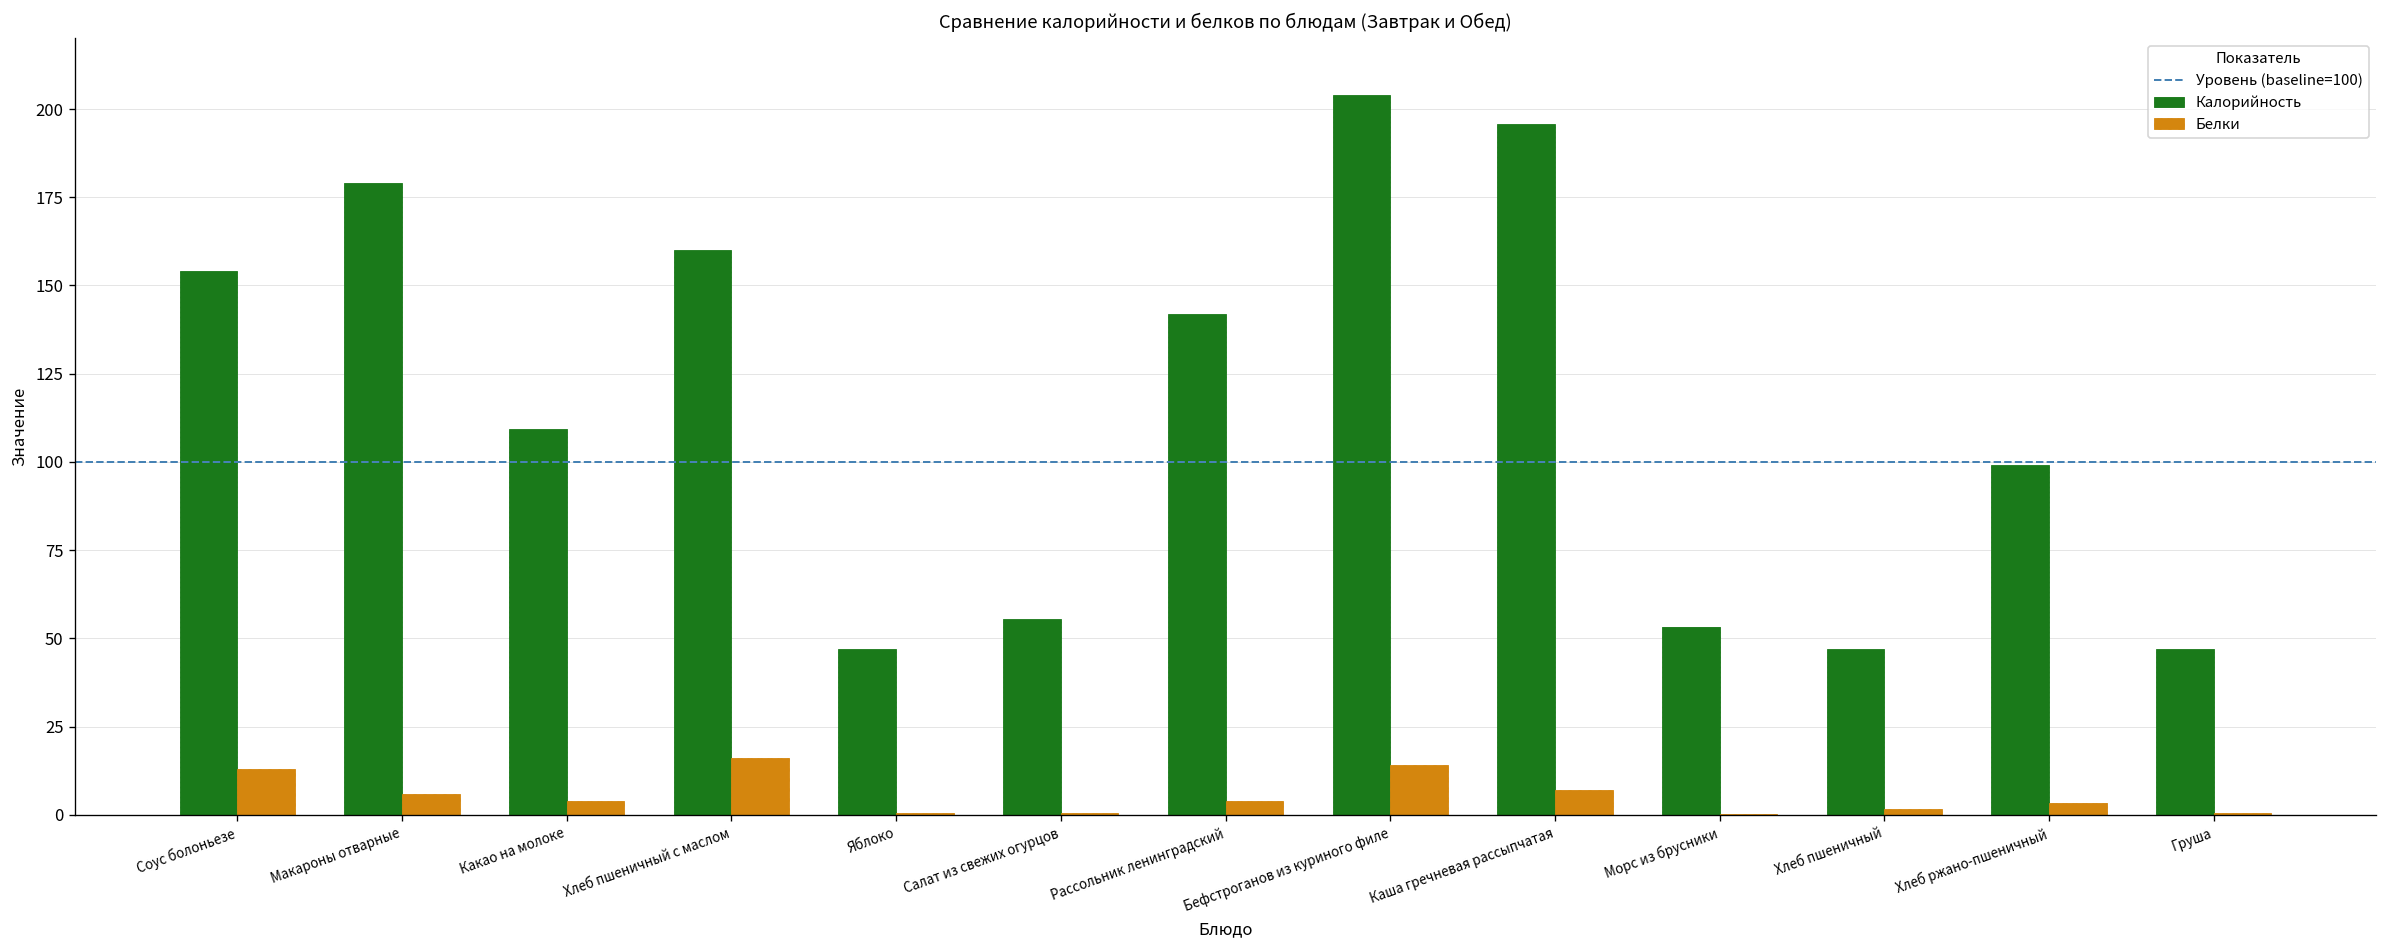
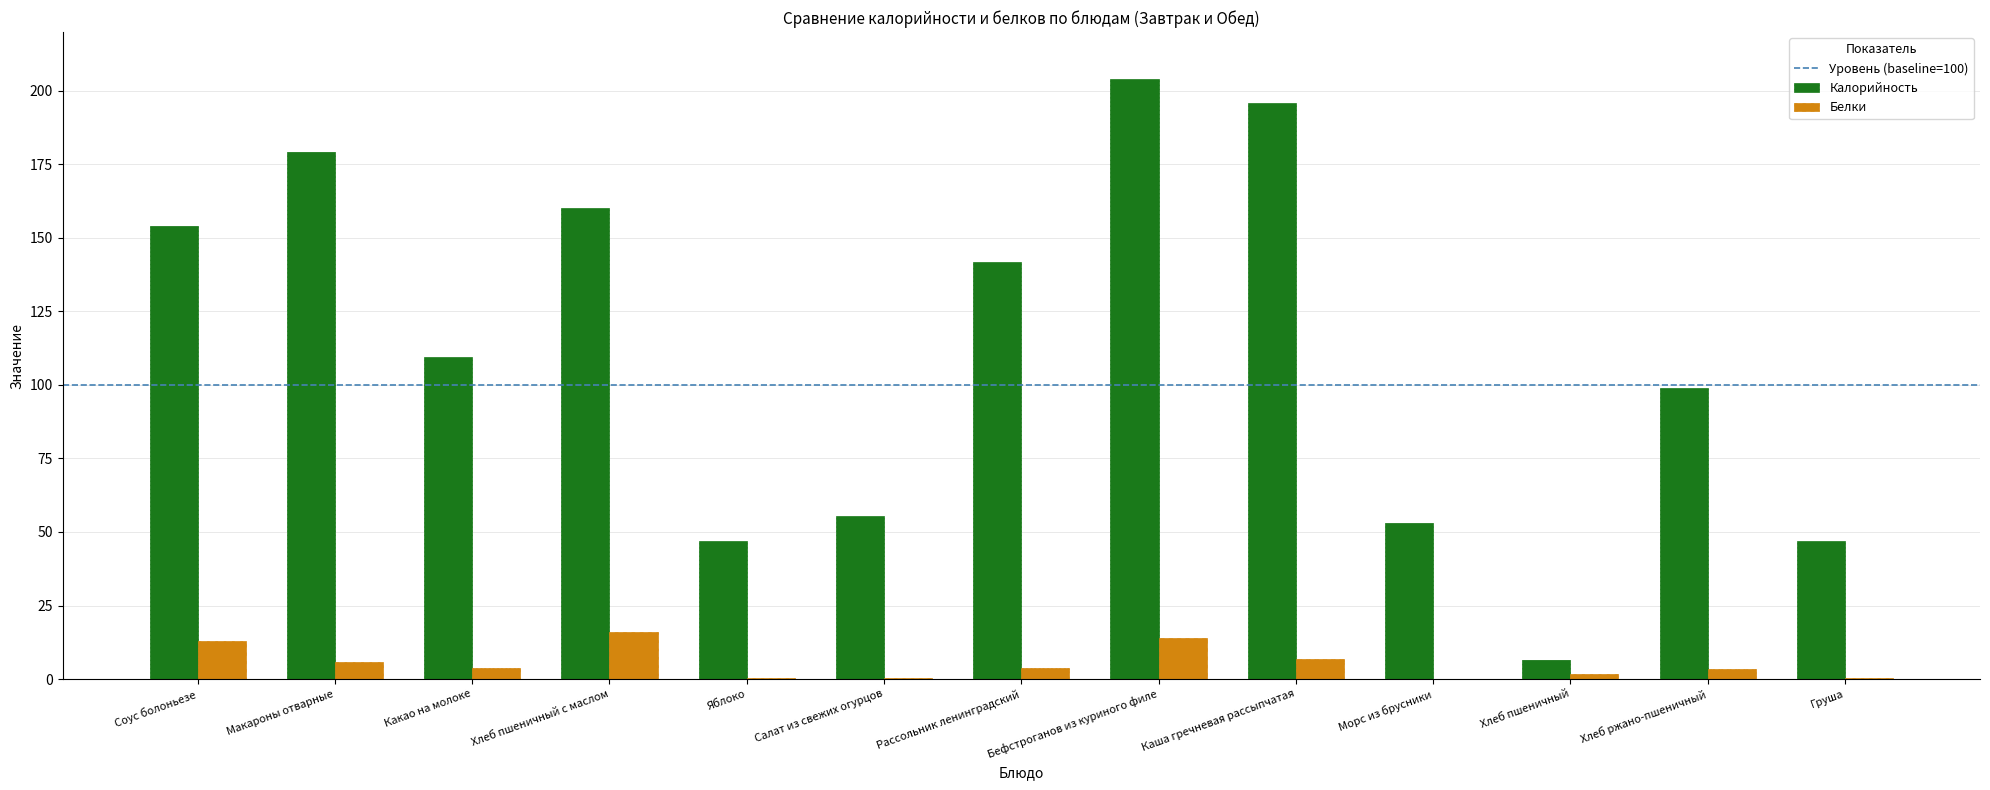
  {
    "Калорийность": {
      "Соус болоньезе": 154,
      "Макароны отварные": 179,
      "Какао на молоке": 109,
      "Хлеб пшеничный с маслом": 160,
      "Яблоко": 47,
      "Салат из свежих огурцов": 55,
      "Рассольник ленинградский": 142,
      "Бефстроганов из куриного филе": 204,
      "Каша гречневая рассыпчатая": 196,
      "Морс из брусники": 53,
-     "Хлеб пшеничный": 47,
+     "Хлеб пшеничный": 6,
      "Хлеб ржано-пшеничный": 99,
      "Груша": 47
    },
    "Белки": {
      "Соус болоньезе": 13,
      "Макароны отварные": 6,
      "Какао на молоке": 4,
      "Хлеб пшеничный с маслом": 16,
      "Рассольник ленинградский": 4,
      "Бефстроганов из куриного филе": 14,
      "Каша гречневая рассыпчатая": 7,
      "Хлеб пшеничный": 2,
      "Хлеб ржано-пшеничный": 3
    }
  }
